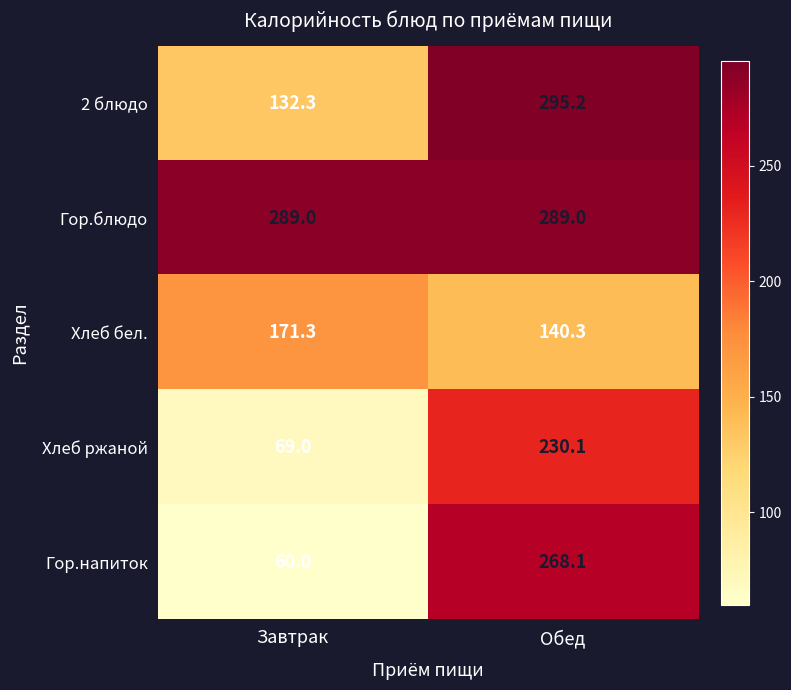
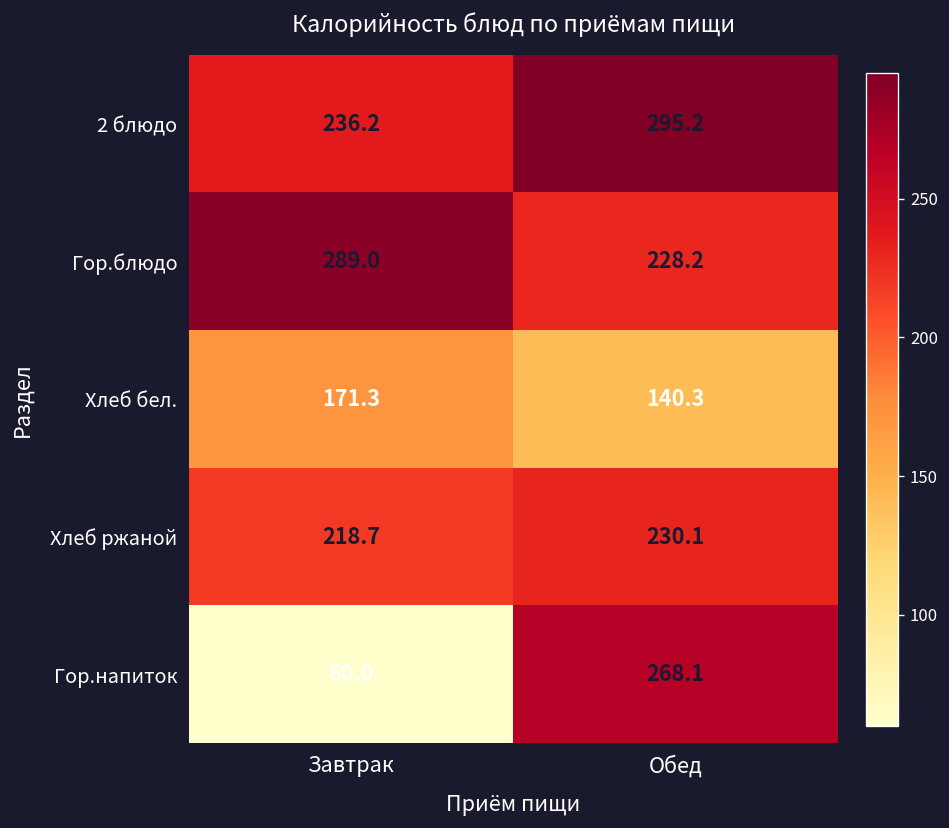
  {
    "2 блюдо": {
-     "Завтрак": 132.3,
+     "Завтрак": 236.2,
      "Обед": 295.2
    },
    "Гор.блюдо": {
      "Завтрак": 289.0,
-     "Обед": 289.0
+     "Обед": 228.2
    },
    "Хлеб бел.": {
      "Завтрак": 171.3,
      "Обед": 140.3
    },
    "Хлеб ржаной": {
-     "Завтрак": 69.0,
+     "Завтрак": 218.7,
      "Обед": 230.1
    },
    "Гор.напиток": {
      "Завтрак": 60.0,
      "Обед": 268.1
    }
  }
